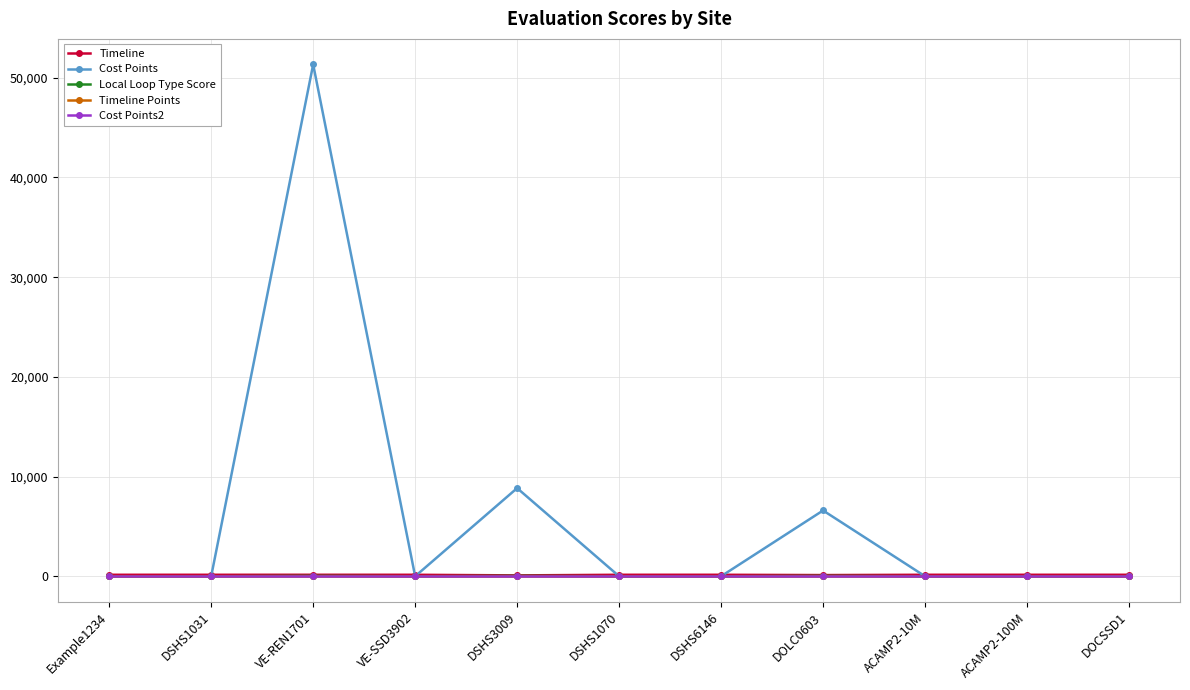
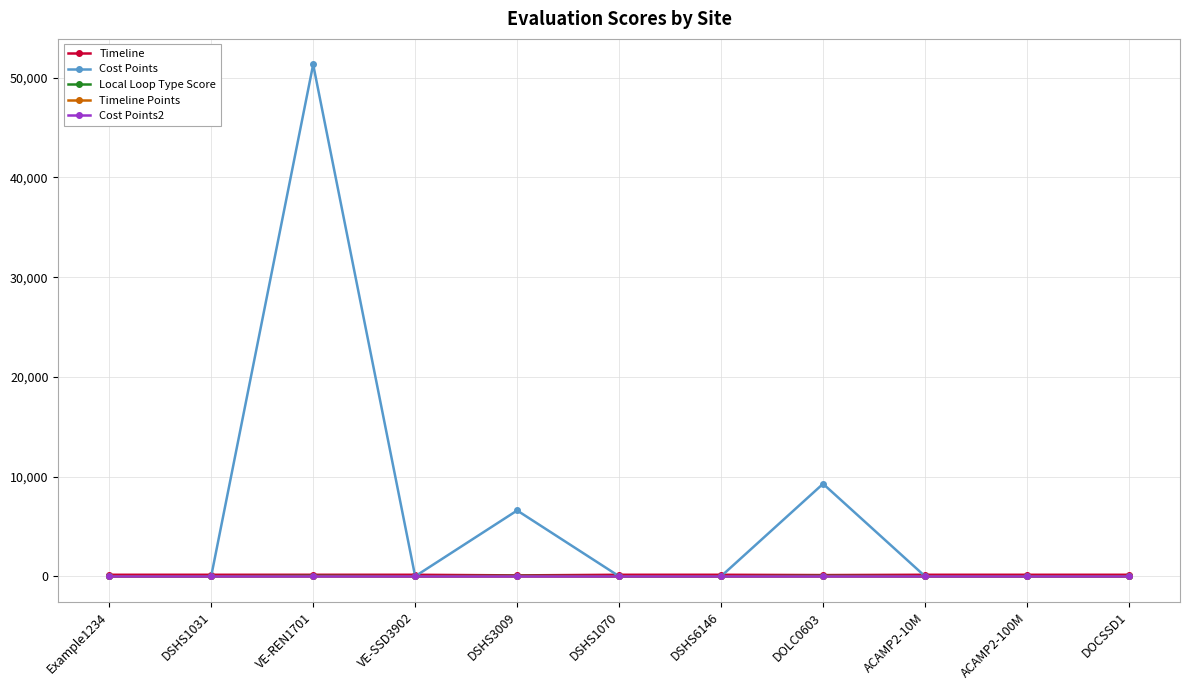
  {
    "Cost Points": {
      "VE-REN1701": "51,000",
-     "DSHS3009": "9,000",
-     "DOLC0603": "7,000"
+     "DSHS3009": "7,000",
+     "DOLC0603": "9,000"
    }
  }
